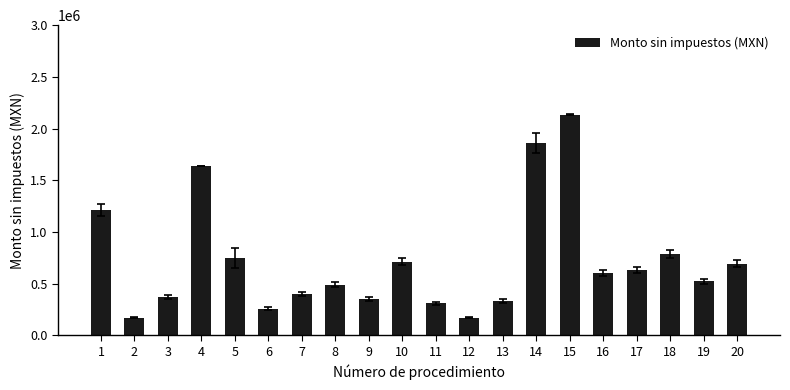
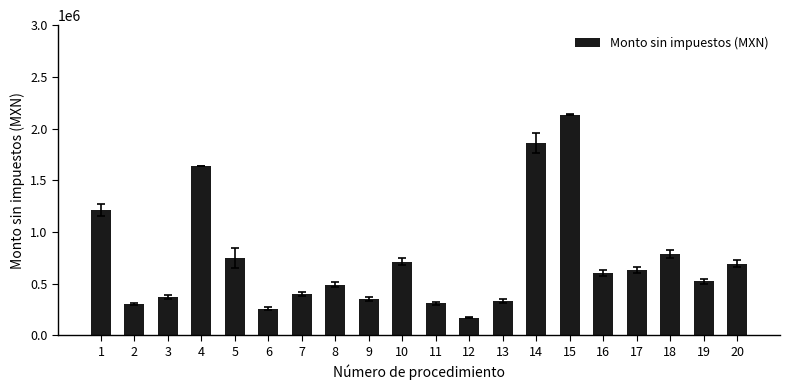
  {
    "Monto sin impuestos (MXN)": {
      "1": 1210000,
-     "2": 170000,
+     "2": 300000,
      "3": 370000,
      "4": 1640000,
      "5": 750000,
      "6": 260000,
      "7": 400000,
      "8": 490000,
      "9": 350000,
      "10": 710000,
      "11": 310000,
      "12": 170000,
      "13": 330000,
      "14": 1860000,
      "15": 2140000,
      "16": 600000,
      "17": 630000,
      "18": 790000,
      "19": 520000,
      "20": 690000
    }
  }
